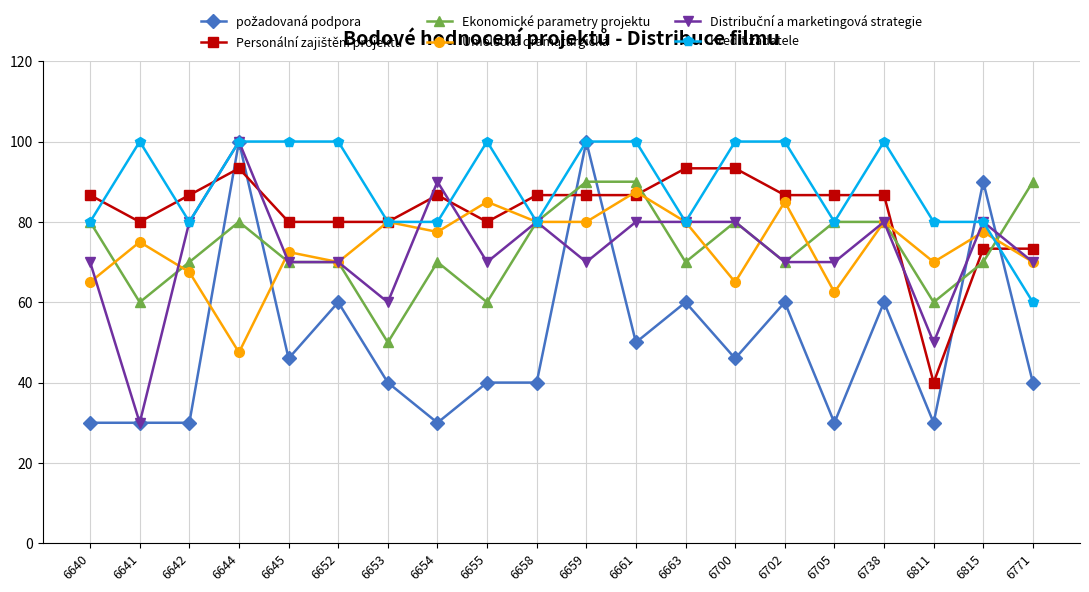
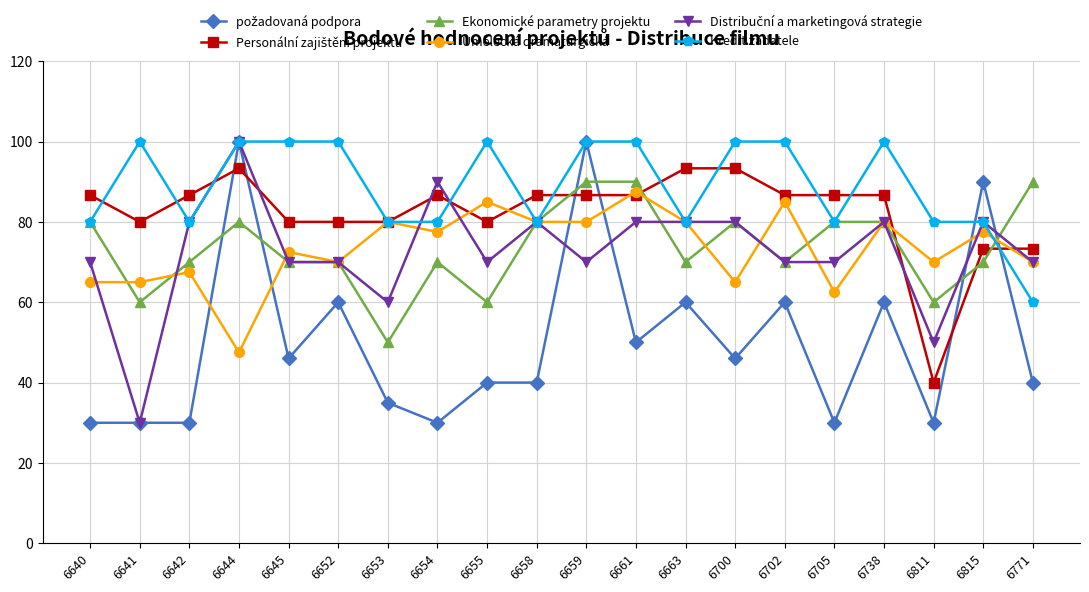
  {
    "požadovaná podpora": {
      "6640": 30,
      "6642": 30,
      "6645": 46,
      "6652": 60,
-     "6653": 40,
+     "6653": 35,
      "6654": 30,
      "6655": 40,
      "6658": 40,
      "6661": 50,
      "6663": 60,
      "6700": 46,
      "6702": 60,
      "6705": 30,
      "6738": 60,
      "6811": 30,
      "6815": 90,
      "6771": 40
    },
    "Personální zajištění projektu": {
      "6640": 87,
      "6641": 80,
      "6642": 87,
      "6644": 93,
      "6645": 80,
      "6652": 80,
      "6654": 87,
      "6655": 80,
      "6658": 87,
      "6659": 87,
      "6661": 87,
      "6663": 93,
      "6700": 93,
      "6702": 87,
      "6705": 87,
      "6738": 87,
      "6811": 40,
      "6815": 73,
      "6771": 73
    },
    "Ekonomické parametry projektu": {
      "6641": 60,
      "6642": 70,
      "6644": 80,
      "6653": 50,
      "6654": 70,
      "6655": 60,
      "6659": 90,
      "6661": 90,
      "6663": 70,
      "6811": 60,
      "6815": 70,
      "6771": 90
    },
    "Umělecká dramaturgická": {
      "6640": 65,
-     "6641": 75,
+     "6641": 65,
      "6642": 68,
      "6644": 48,
      "6645": 73,
      "6654": 78,
      "6655": 85,
      "6659": 80,
      "6661": 88,
      "6700": 65,
      "6702": 85,
      "6705": 63,
      "6811": 70,
      "6815": 78
    },
    "Distribuční a marketingová strategie": {
      "6640": 70,
      "6653": 60,
      "6654": 90,
      "6655": 70,
      "6659": 70,
      "6661": 80,
      "6705": 70,
      "6811": 50
    },
    "Kredit žadatele": {
      "6641": 100,
      "6645": 100,
      "6652": 100,
      "6654": 80,
      "6655": 100,
      "6661": 100,
      "6700": 100,
      "6702": 100,
      "6738": 100,
      "6811": 80,
      "6771": 60
    }
  }
